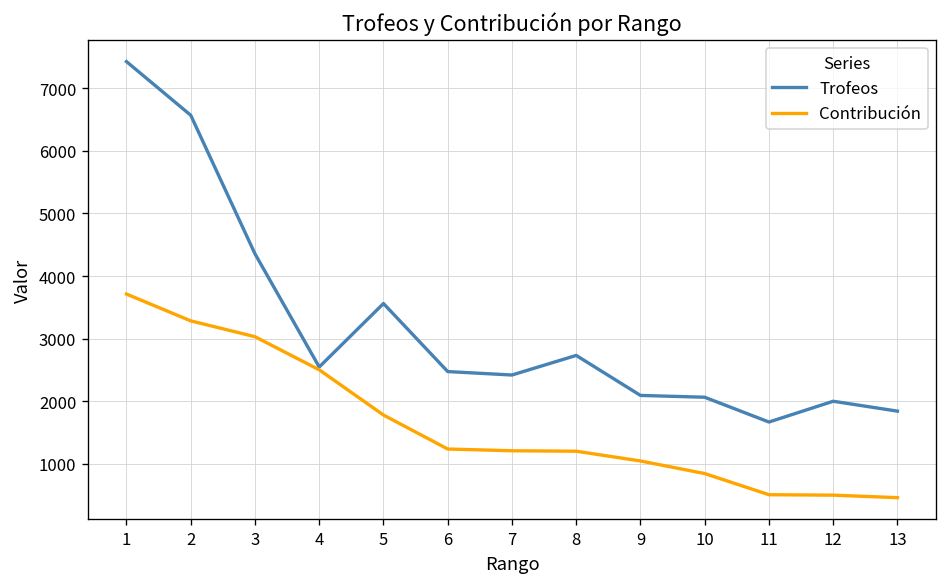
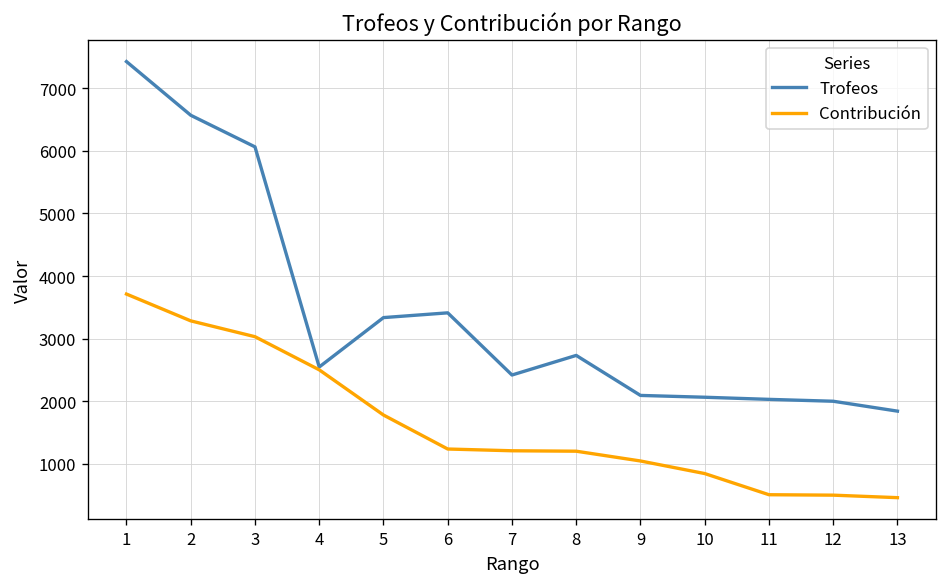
  {
    "Trofeos": {
      "1": 7400,
      "2": 6600,
-     "3": 4400,
-     "5": 3600,
-     "6": 2500,
+     "3": 6100,
+     "5": 3300,
+     "6": 3400,
      "7": 2400,
      "8": 2700,
      "9": 2100,
      "10": 2100,
-     "11": 1700,
+     "11": 2000,
      "12": 2000,
      "13": 1800
    },
    "Contribución": {
      "1": 3700,
      "2": 3300,
      "3": 3000,
      "5": 1800,
      "6": 1200,
      "7": 1200,
      "8": 1200,
      "9": 1000,
      "10": 800,
      "11": 500,
      "12": 500,
      "13": 500
    }
  }
